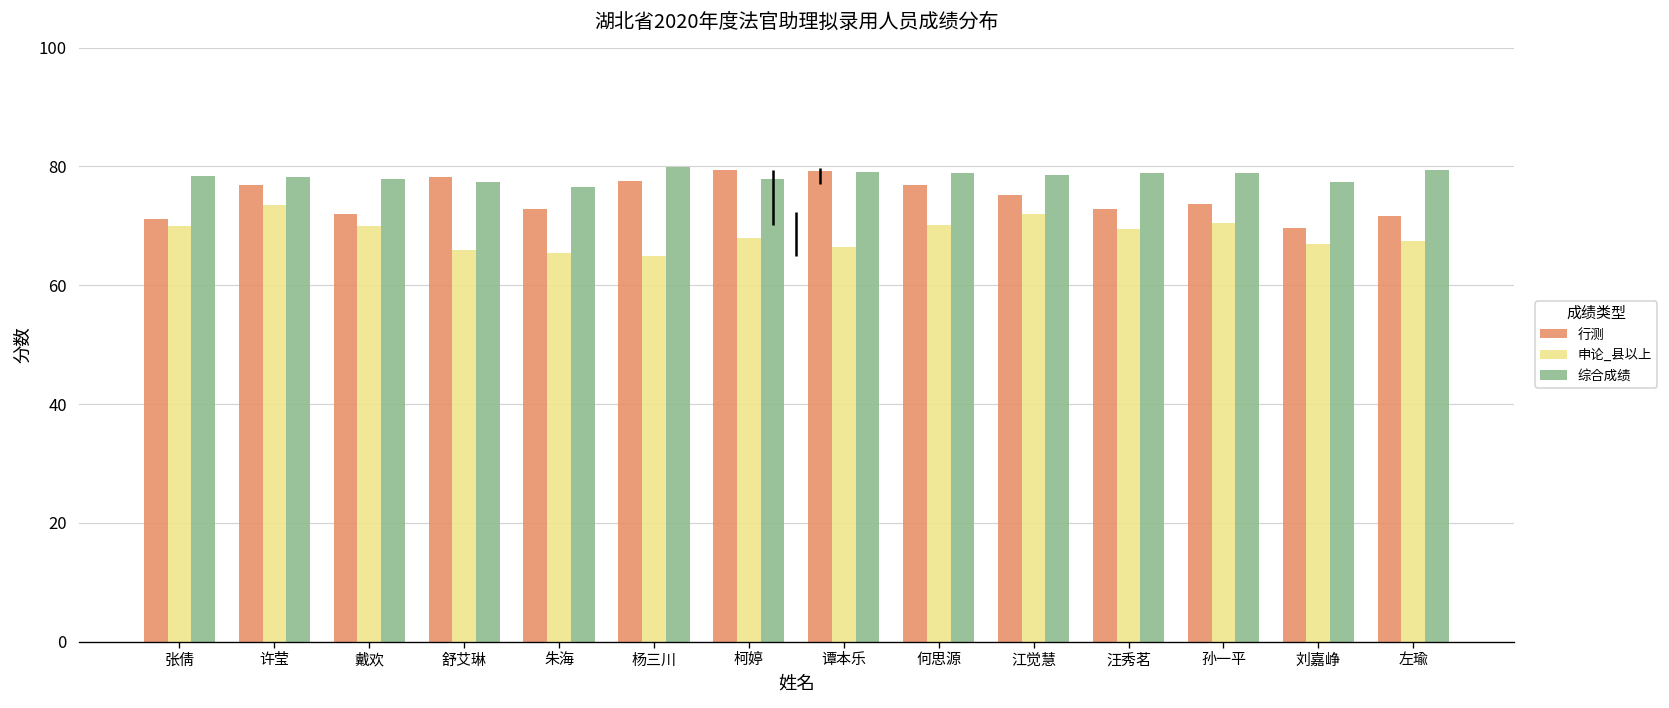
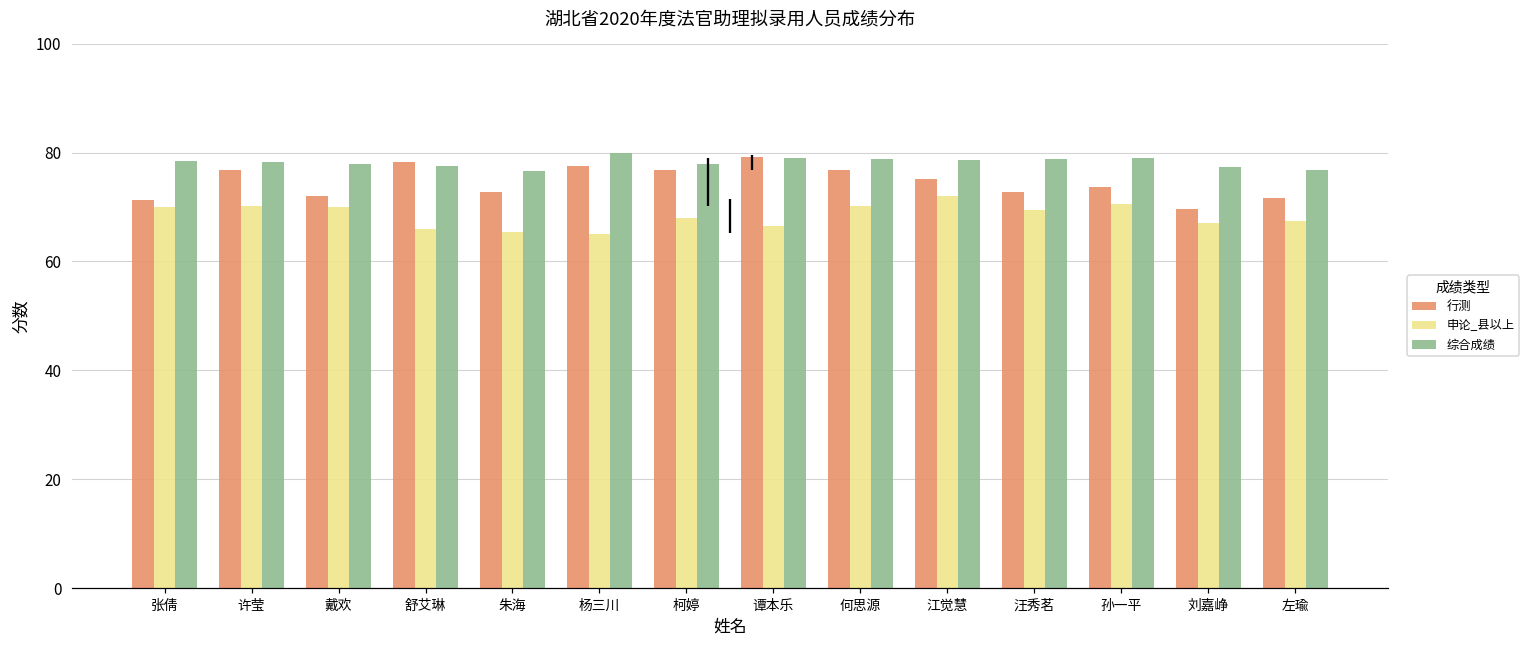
  {
    "行测": {
      "张倩": 71,
      "许莹": 77,
      "戴欢": 72,
      "舒艾琳": 78,
      "朱海": 73,
      "杨三川": 78,
-     "柯婷": 79,
+     "柯婷": 77,
      "谭本乐": 79,
      "何思源": 77,
      "江觉慧": 75,
      "汪秀茗": 73,
      "孙一平": 74,
      "刘嘉峥": 70,
      "左瑜": 72
    },
    "申论_县以上": {
      "张倩": 70,
-     "许莹": 74,
+     "许莹": 70,
      "戴欢": 70,
      "舒艾琳": 66,
      "朱海": 66,
      "杨三川": 65,
      "柯婷": 68,
      "谭本乐": 67,
      "何思源": 70,
      "江觉慧": 72,
      "汪秀茗": 70,
      "孙一平": 71,
      "刘嘉峥": 67,
      "左瑜": 68
    },
    "综合成绩": {
      "张倩": 78,
      "许莹": 78,
      "戴欢": 78,
      "舒艾琳": 77,
      "朱海": 77,
      "杨三川": 80,
      "柯婷": 78,
      "谭本乐": 79,
      "何思源": 79,
      "江觉慧": 79,
      "汪秀茗": 79,
      "孙一平": 79,
      "刘嘉峥": 77,
-     "左瑜": 79
+     "左瑜": 77
    }
  }
